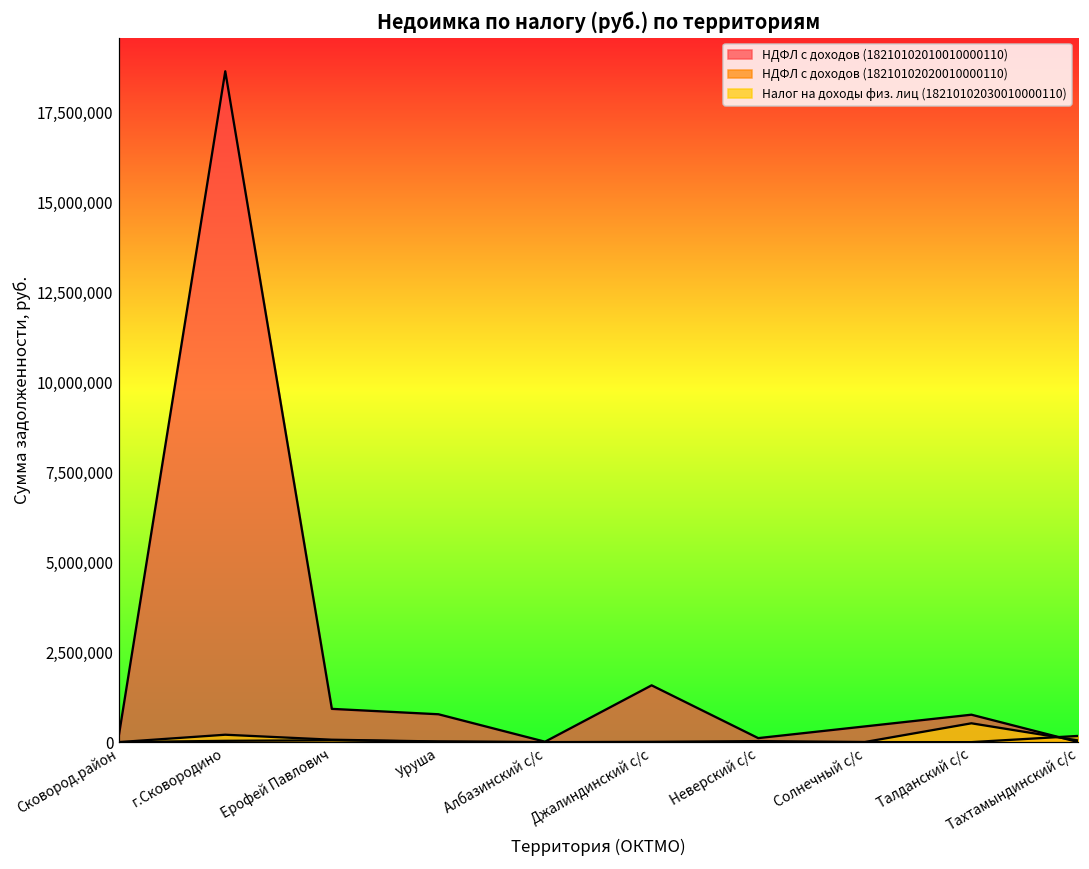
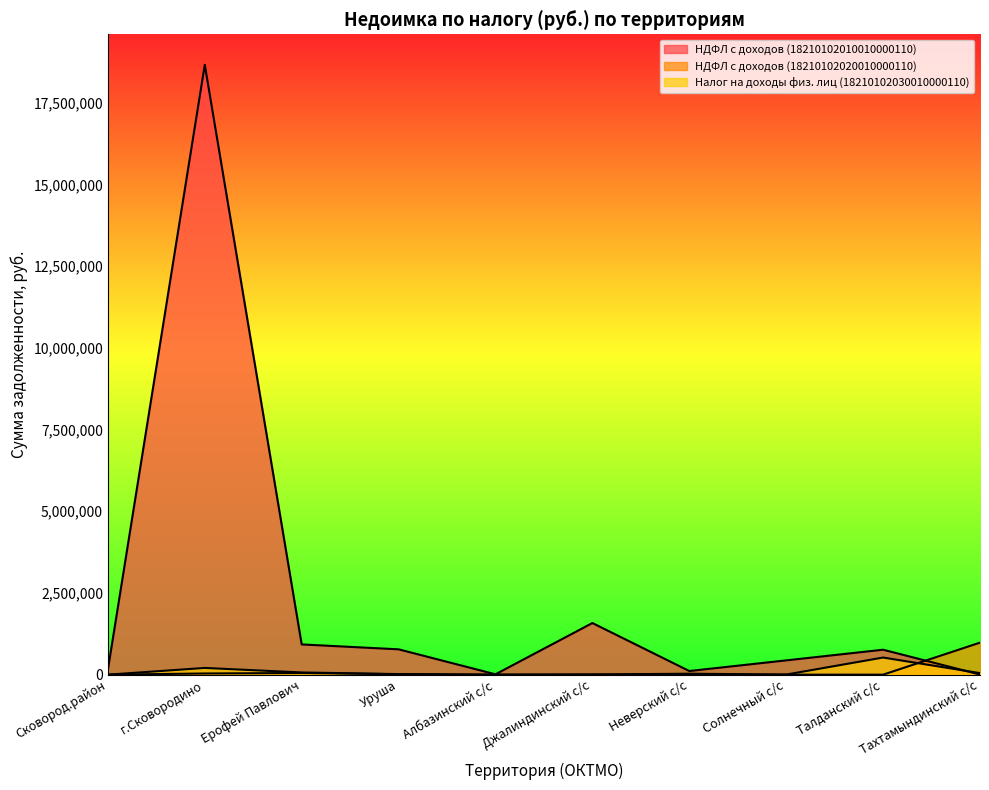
  {
    "НДФЛ с доходов (18210102010010000110)": {
      "Сковород.район": "200,000",
      "г.Сковородино": "18,700,000",
      "Ерофей Павлович": "900,000",
      "Уруша": "800,000",
      "Джалиндинский с/с": "1,600,000",
      "Неверский с/с": "100,000",
      "Солнечный с/с": "400,000",
      "Талданский с/с": "800,000"
    },
    "НДФЛ с доходов (18210102020010000110)": {
      "г.Сковородино": "0",
      "Талданский с/с": "0",
-     "Тахтамындинский с/с": "200,000"
+     "Тахтамындинский с/с": "1,000,000"
    },
    "Налог на доходы физ. лиц (18210102030010000110)": {
      "г.Сковородино": "200,000",
      "Талданский с/с": "500,000"
    }
  }
